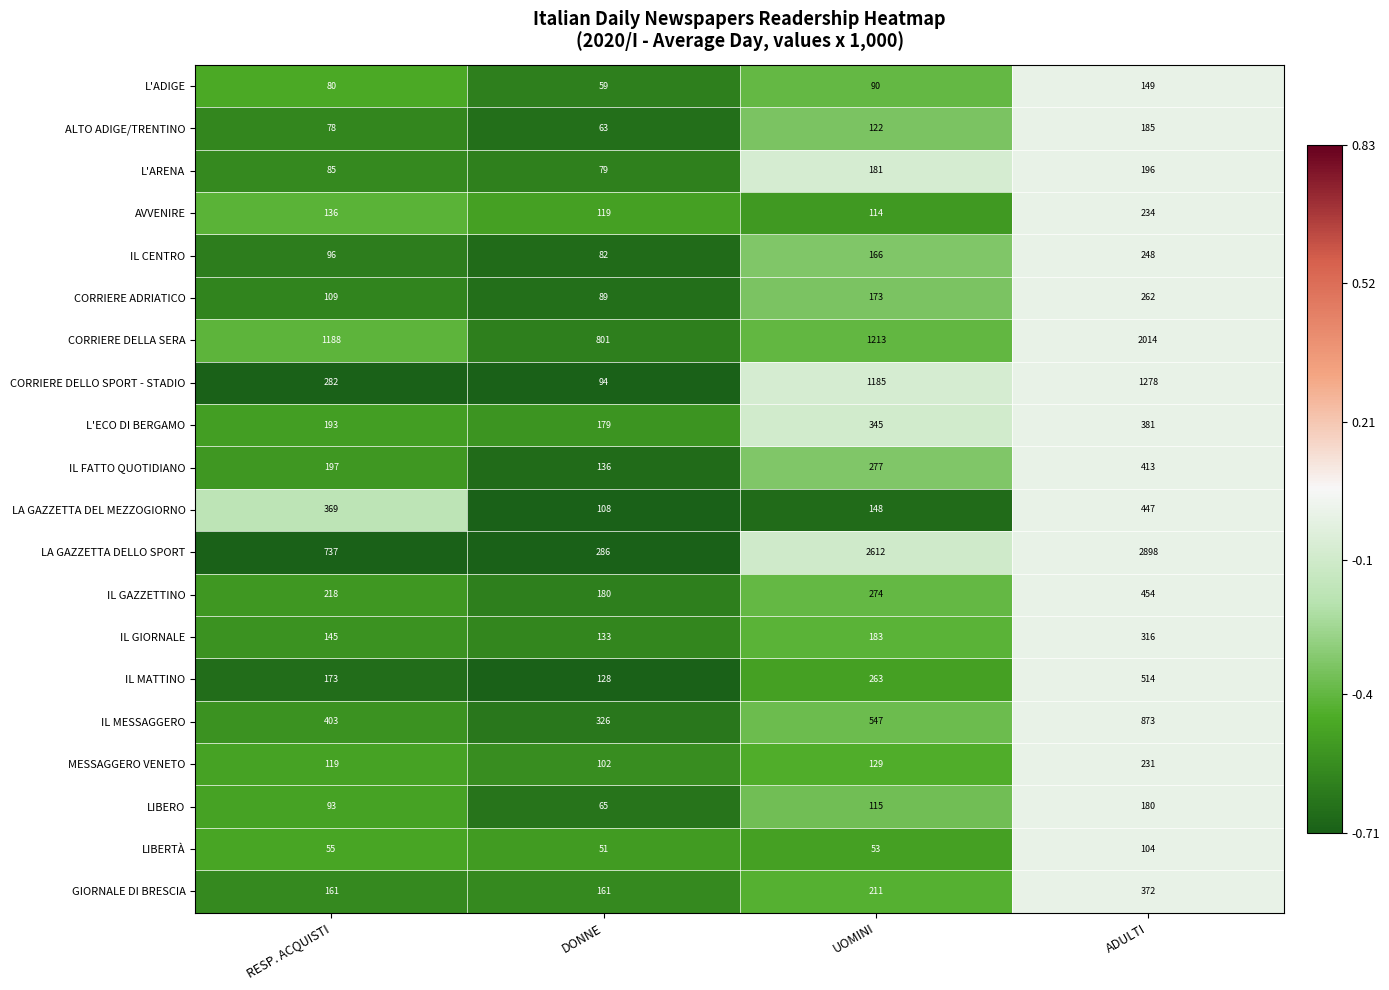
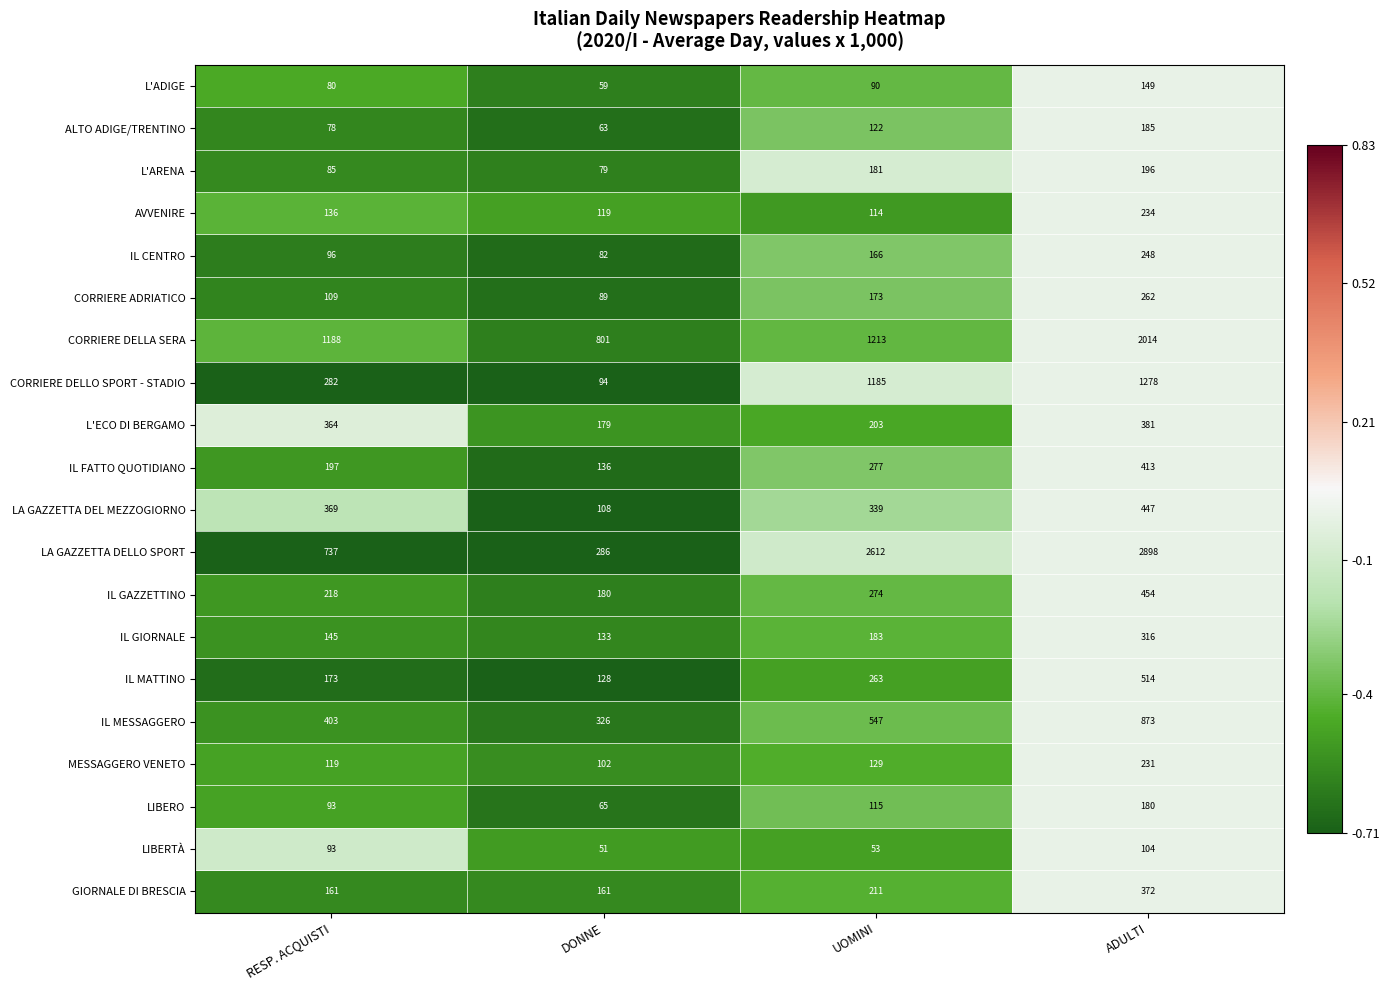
  {
    "L'ADIGE": {
      "RESP. ACQUISTI": 80,
      "DONNE": 59,
      "UOMINI": 90,
      "ADULTI": 149
    },
    "ALTO ADIGE/TRENTINO": {
      "RESP. ACQUISTI": 78,
      "DONNE": 63,
      "UOMINI": 122,
      "ADULTI": 185
    },
    "L'ARENA": {
      "RESP. ACQUISTI": 85,
      "DONNE": 79,
      "UOMINI": 181,
      "ADULTI": 196
    },
    "AVVENIRE": {
      "RESP. ACQUISTI": 136,
      "DONNE": 119,
      "UOMINI": 114,
      "ADULTI": 234
    },
    "IL CENTRO": {
      "RESP. ACQUISTI": 96,
      "DONNE": 82,
      "UOMINI": 166,
      "ADULTI": 248
    },
    "CORRIERE ADRIATICO": {
      "RESP. ACQUISTI": 109,
      "DONNE": 89,
      "UOMINI": 173,
      "ADULTI": 262
    },
    "CORRIERE DELLA SERA": {
      "RESP. ACQUISTI": 1188,
      "DONNE": 801,
      "UOMINI": 1213,
      "ADULTI": 2014
    },
    "CORRIERE DELLO SPORT - STADIO": {
      "RESP. ACQUISTI": 282,
      "DONNE": 94,
      "UOMINI": 1185,
      "ADULTI": 1278
    },
    "L'ECO DI BERGAMO": {
-     "RESP. ACQUISTI": 193,
+     "RESP. ACQUISTI": 364,
      "DONNE": 179,
-     "UOMINI": 345,
+     "UOMINI": 203,
      "ADULTI": 381
    },
    "IL FATTO QUOTIDIANO": {
      "RESP. ACQUISTI": 197,
      "DONNE": 136,
      "UOMINI": 277,
      "ADULTI": 413
    },
    "LA GAZZETTA DEL MEZZOGIORNO": {
      "RESP. ACQUISTI": 369,
      "DONNE": 108,
-     "UOMINI": 148,
+     "UOMINI": 339,
      "ADULTI": 447
    },
    "LA GAZZETTA DELLO SPORT": {
      "RESP. ACQUISTI": 737,
      "DONNE": 286,
      "UOMINI": 2612,
      "ADULTI": 2898
    },
    "IL GAZZETTINO": {
      "RESP. ACQUISTI": 218,
      "DONNE": 180,
      "UOMINI": 274,
      "ADULTI": 454
    },
    "IL GIORNALE": {
      "RESP. ACQUISTI": 145,
      "DONNE": 133,
      "UOMINI": 183,
      "ADULTI": 316
    },
    "IL MATTINO": {
      "RESP. ACQUISTI": 173,
      "DONNE": 128,
      "UOMINI": 263,
      "ADULTI": 514
    },
    "IL MESSAGGERO": {
      "RESP. ACQUISTI": 403,
      "DONNE": 326,
      "UOMINI": 547,
      "ADULTI": 873
    },
    "MESSAGGERO VENETO": {
      "RESP. ACQUISTI": 119,
      "DONNE": 102,
      "UOMINI": 129,
      "ADULTI": 231
    },
    "LIBERO": {
      "RESP. ACQUISTI": 93,
      "DONNE": 65,
      "UOMINI": 115,
      "ADULTI": 180
    },
    "LIBERTÀ": {
-     "RESP. ACQUISTI": 55,
+     "RESP. ACQUISTI": 93,
      "DONNE": 51,
      "UOMINI": 53,
      "ADULTI": 104
    },
    "GIORNALE DI BRESCIA": {
      "RESP. ACQUISTI": 161,
      "DONNE": 161,
      "UOMINI": 211,
      "ADULTI": 372
    }
  }
